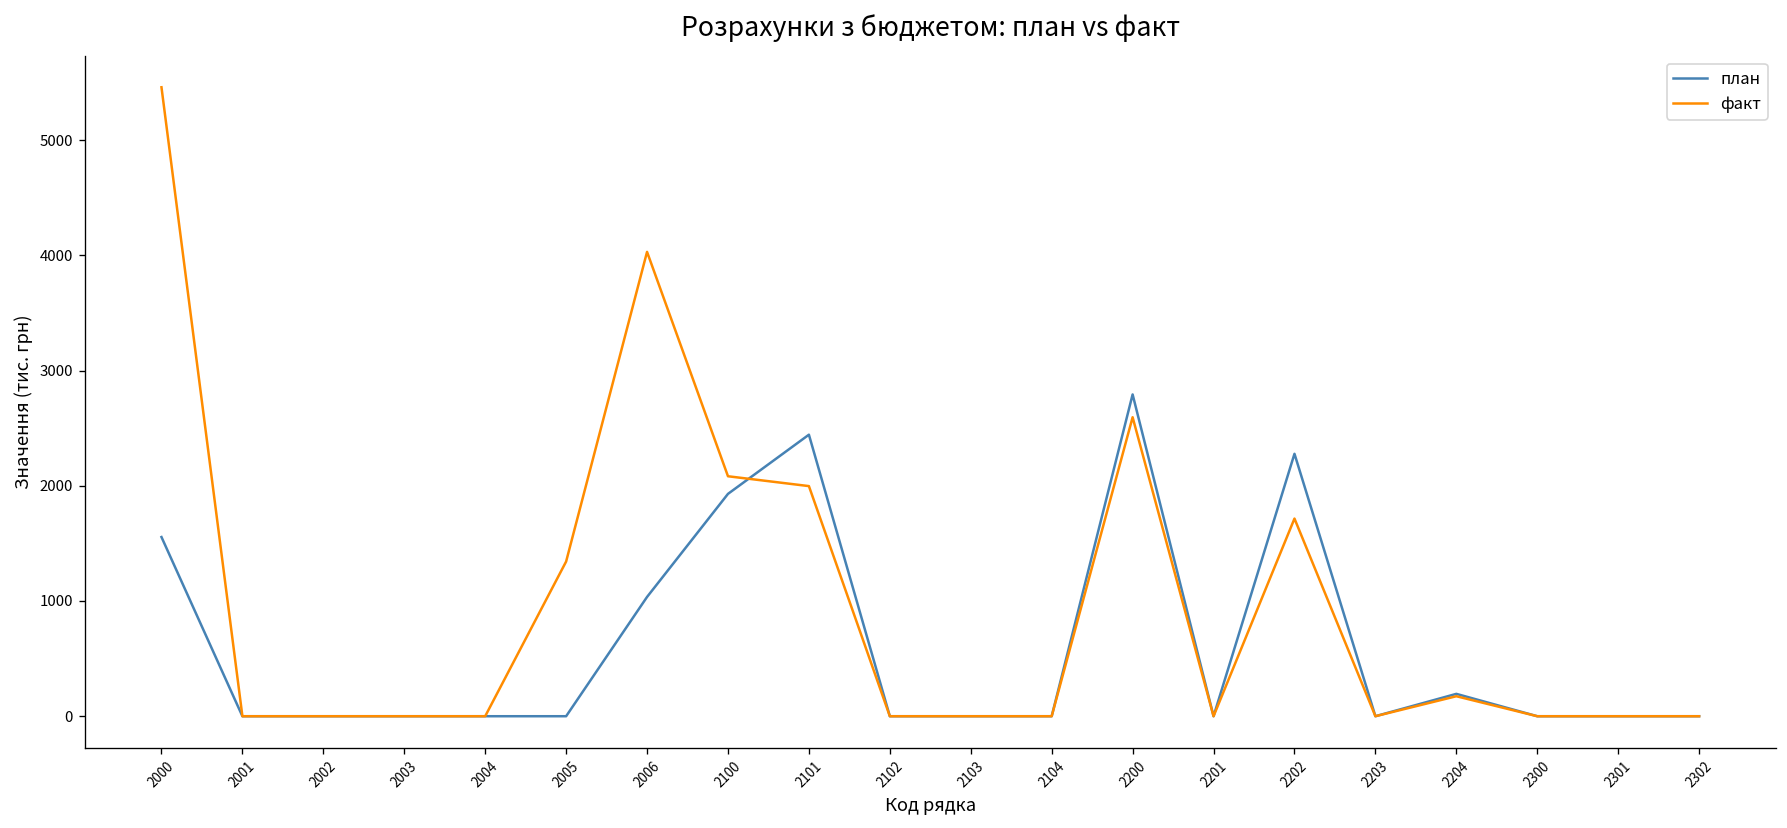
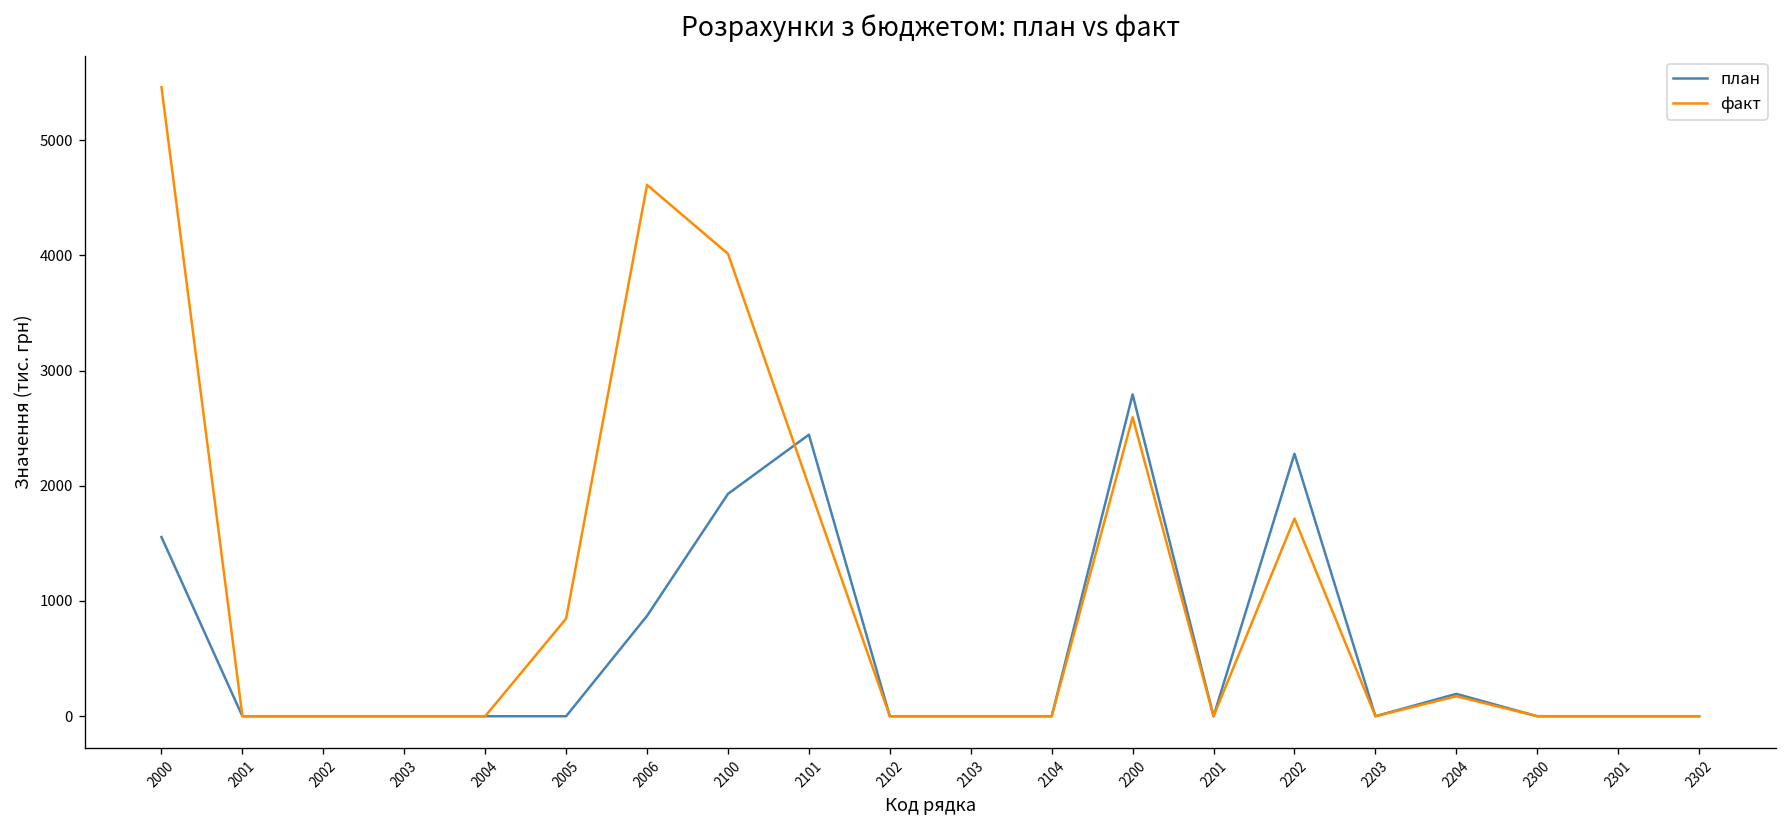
  {
    "план": {
      "2000": 1600,
      "2005": 0,
-     "2006": 1000,
+     "2006": 900,
      "2100": 1900,
      "2101": 2400,
      "2200": 2800,
      "2202": 2300
    },
    "факт": {
      "2000": 5500,
-     "2005": 1300,
-     "2006": 4000,
-     "2100": 2100,
+     "2005": 800,
+     "2006": 4600,
+     "2100": 4000,
      "2101": 2000,
      "2200": 2600,
      "2202": 1700
    }
  }
